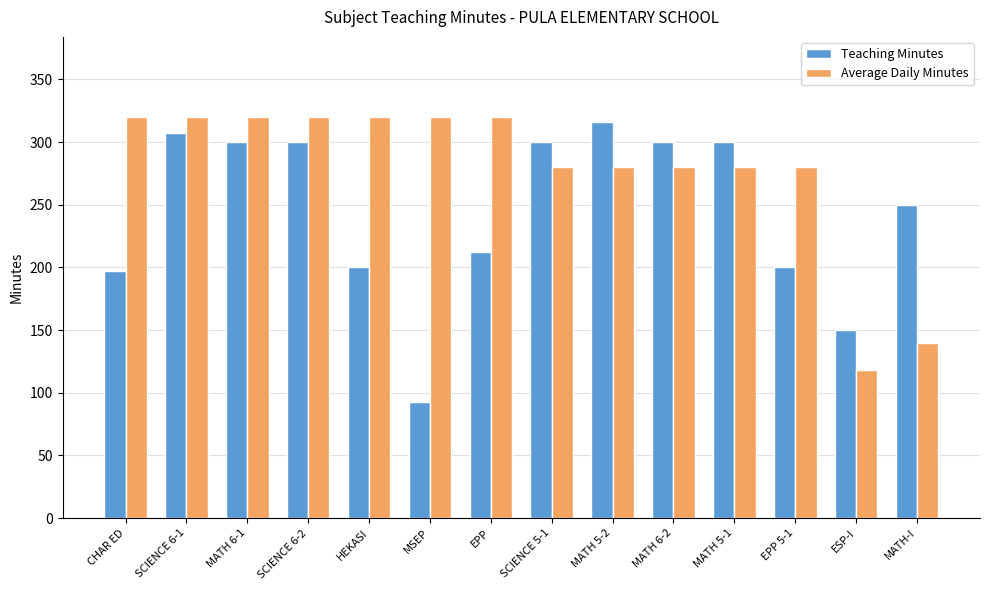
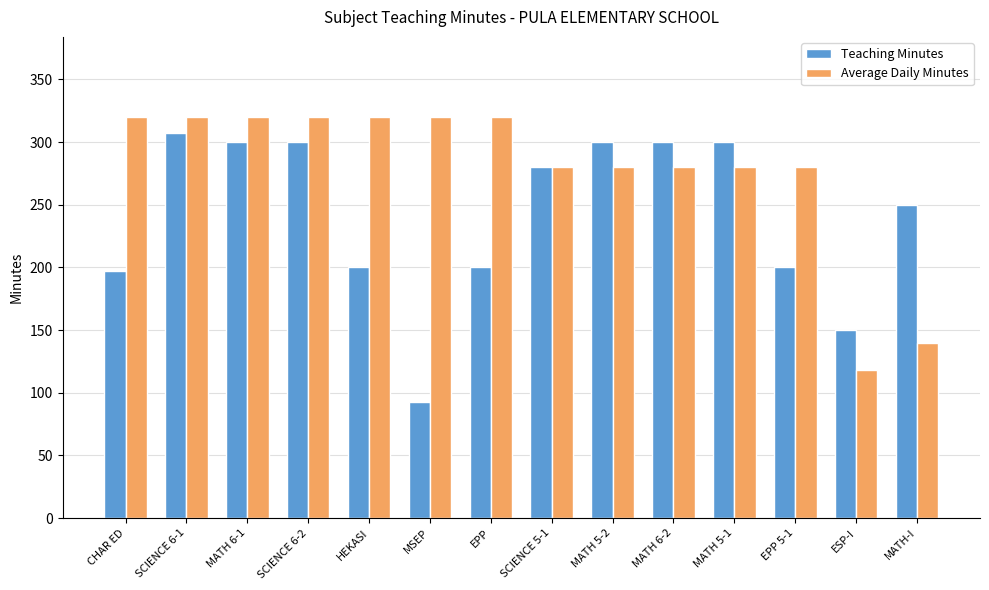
  {
    "Teaching Minutes": {
      "CHAR ED": 197,
      "SCIENCE 6-1": 307,
      "MATH 6-1": 300,
      "SCIENCE 6-2": 300,
      "HEKASI": 200,
      "MSEP": 93,
-     "EPP": 212,
-     "SCIENCE 5-1": 300,
-     "MATH 5-2": 316,
+     "EPP": 200,
+     "SCIENCE 5-1": 280,
+     "MATH 5-2": 300,
      "MATH 6-2": 300,
      "MATH 5-1": 300,
      "EPP 5-1": 200,
      "ESP-I": 150,
      "MATH-I": 250
    },
    "Average Daily Minutes": {
      "CHAR ED": 320,
      "SCIENCE 6-1": 320,
      "MATH 6-1": 320,
      "SCIENCE 6-2": 320,
      "HEKASI": 320,
      "MSEP": 320,
      "EPP": 320,
      "SCIENCE 5-1": 280,
      "MATH 5-2": 280,
      "MATH 6-2": 280,
      "MATH 5-1": 280,
      "EPP 5-1": 280,
      "ESP-I": 118,
      "MATH-I": 140
    }
  }
